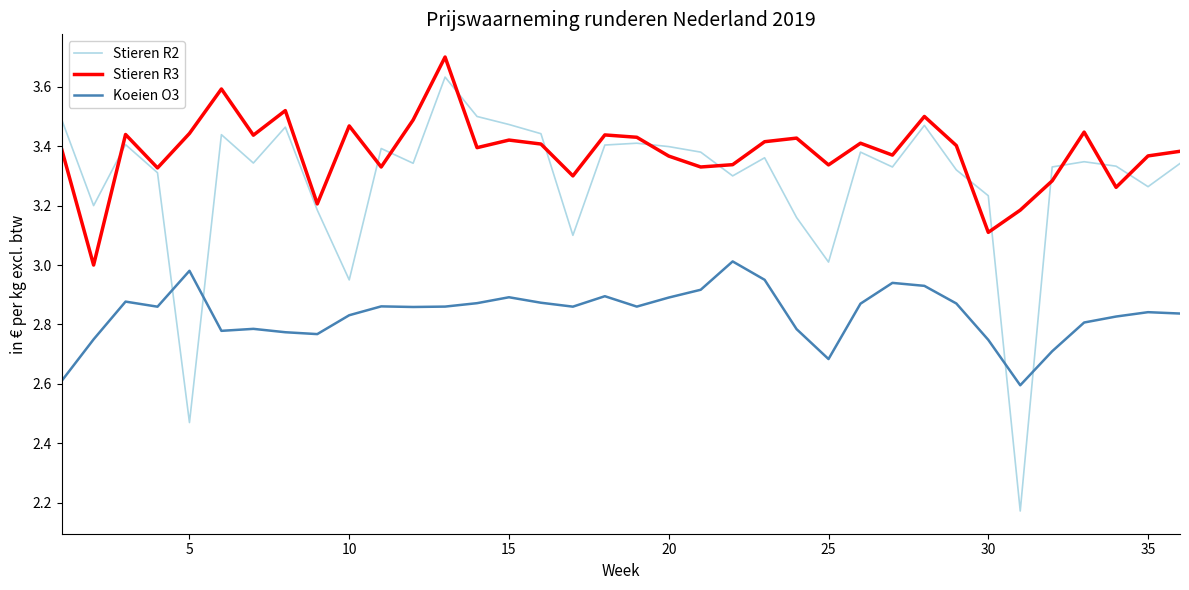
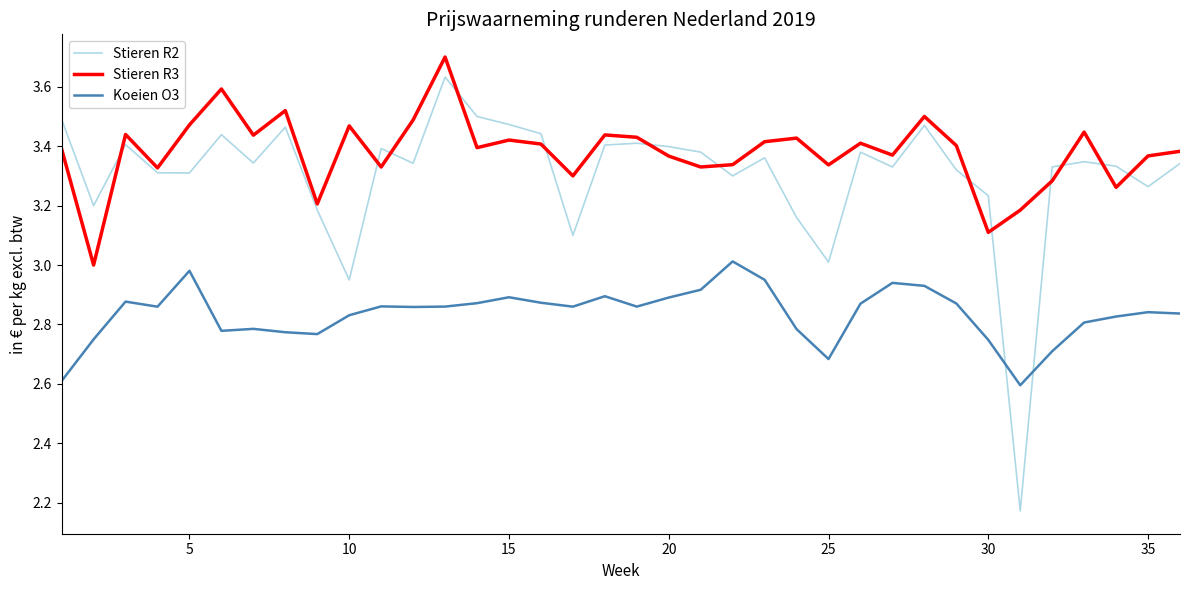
  {
    "Stieren R2": {
-     "5": 2.47,
+     "5": 3.31,
      "10": 2.95,
      "15": 3.47,
      "20": 3.40,
      "25": 3.01,
      "30": 3.23,
      "35": 3.26
    },
    "Stieren R3": {
-     "5": 3.44,
+     "5": 3.47,
      "10": 3.47,
      "15": 3.42,
      "20": 3.37,
      "25": 3.34,
      "30": 3.11,
      "35": 3.37
    },
    "Koeien O3": {
      "5": 2.98,
      "10": 2.83,
      "15": 2.89,
      "20": 2.89,
      "25": 2.68,
      "30": 2.75,
      "35": 2.84
    }
  }
